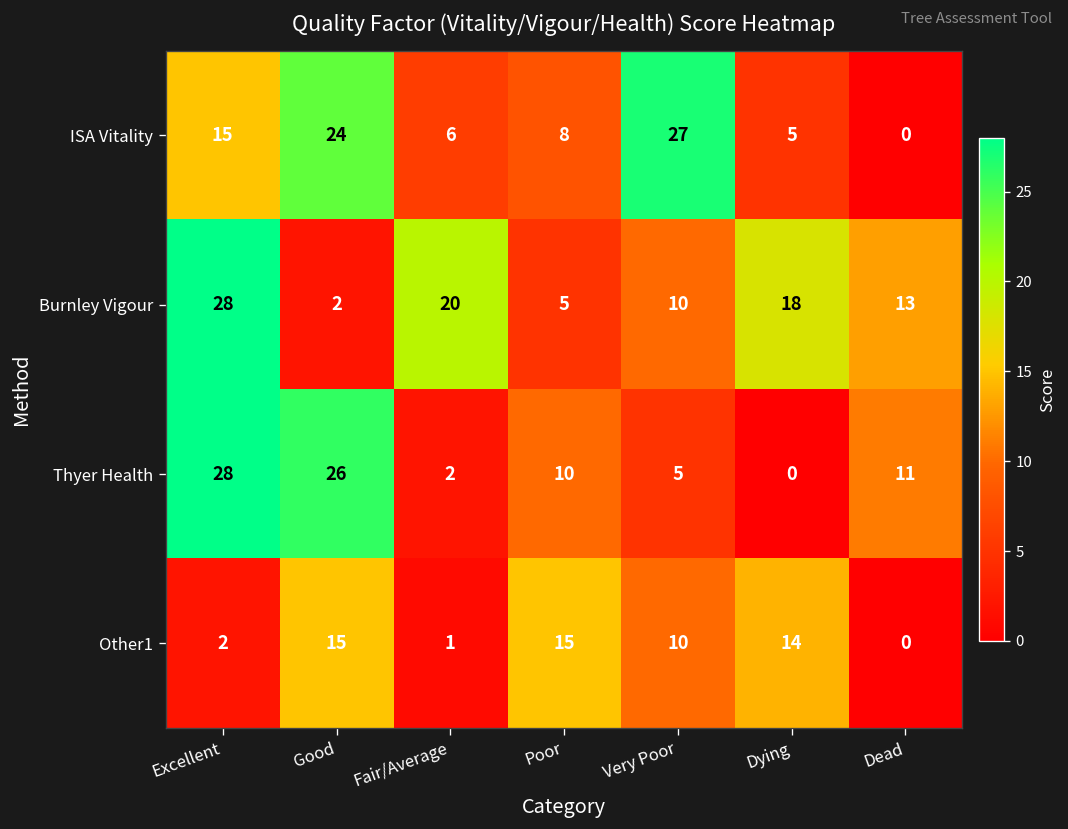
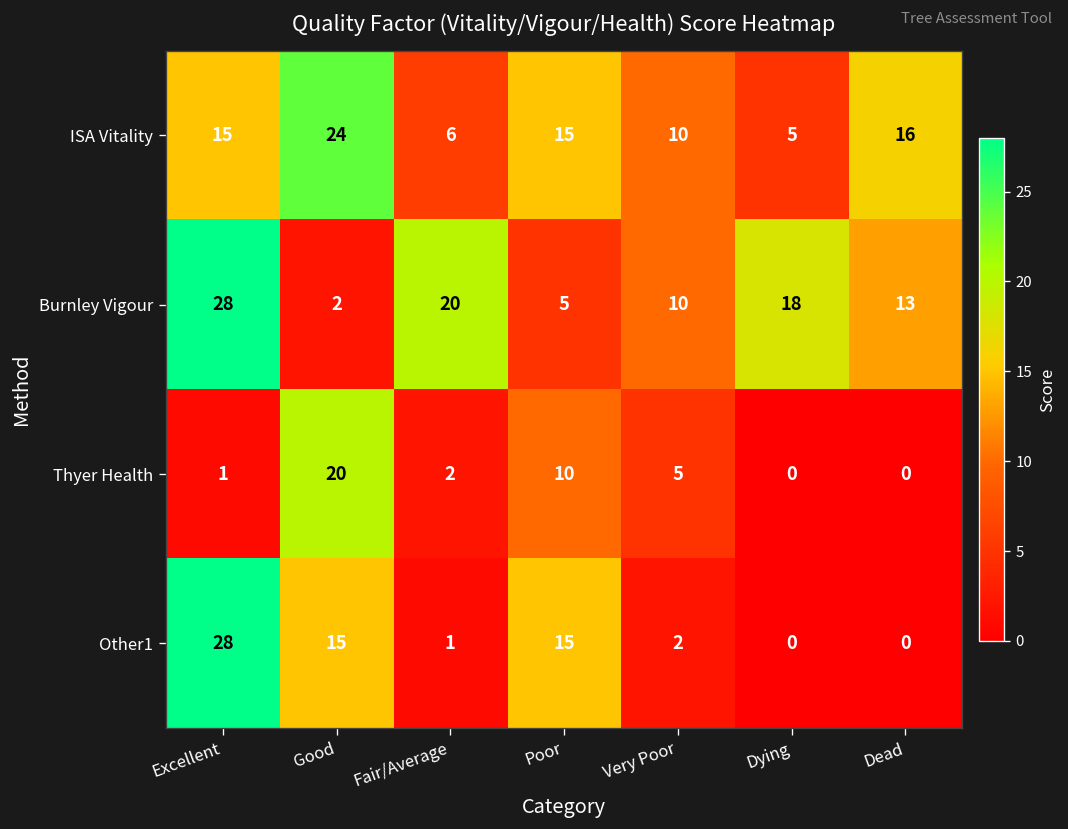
  {
    "ISA Vitality": {
      "Excellent": 15,
      "Good": 24,
      "Fair/Average": 6,
-     "Poor": 8,
-     "Very Poor": 27,
+     "Poor": 15,
+     "Very Poor": 10,
      "Dying": 5,
-     "Dead": 0
+     "Dead": 16
    },
    "Burnley Vigour": {
      "Excellent": 28,
      "Good": 2,
      "Fair/Average": 20,
      "Poor": 5,
      "Very Poor": 10,
      "Dying": 18,
      "Dead": 13
    },
    "Thyer Health": {
-     "Excellent": 28,
-     "Good": 26,
+     "Excellent": 1,
+     "Good": 20,
      "Fair/Average": 2,
      "Poor": 10,
      "Very Poor": 5,
      "Dying": 0,
-     "Dead": 11
+     "Dead": 0
    },
    "Other1": {
-     "Excellent": 2,
+     "Excellent": 28,
      "Good": 15,
      "Fair/Average": 1,
      "Poor": 15,
-     "Very Poor": 10,
-     "Dying": 14,
+     "Very Poor": 2,
+     "Dying": 0,
      "Dead": 0
    }
  }
